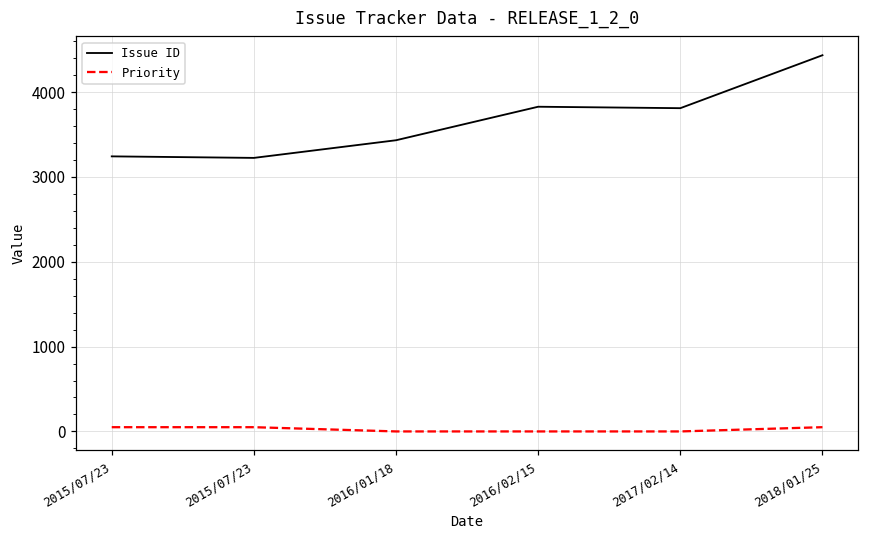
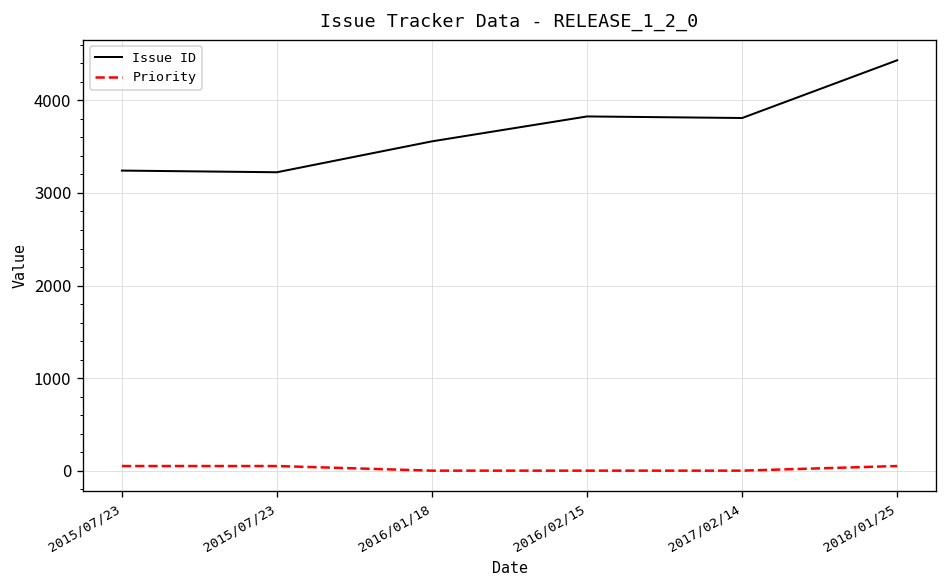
  {
    "Issue ID": {
-     "2016/01/18": 3400,
+     "2016/01/18": 3600,
      "2016/02/15": 3800,
      "2017/02/14": 3800,
      "2018/01/25": 4400
    },
    "Priority": {
      "2016/01/18": 0,
      "2016/02/15": 0,
      "2017/02/14": 0,
      "2018/01/25": 100
    }
  }
